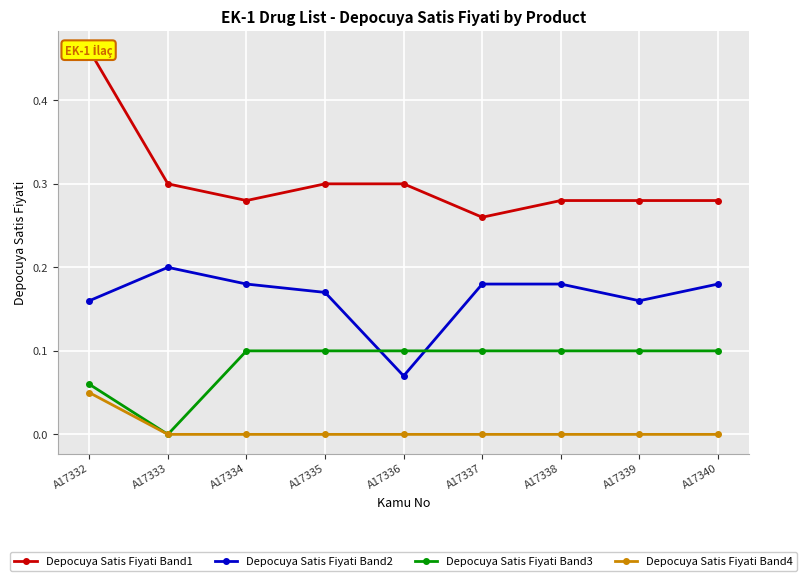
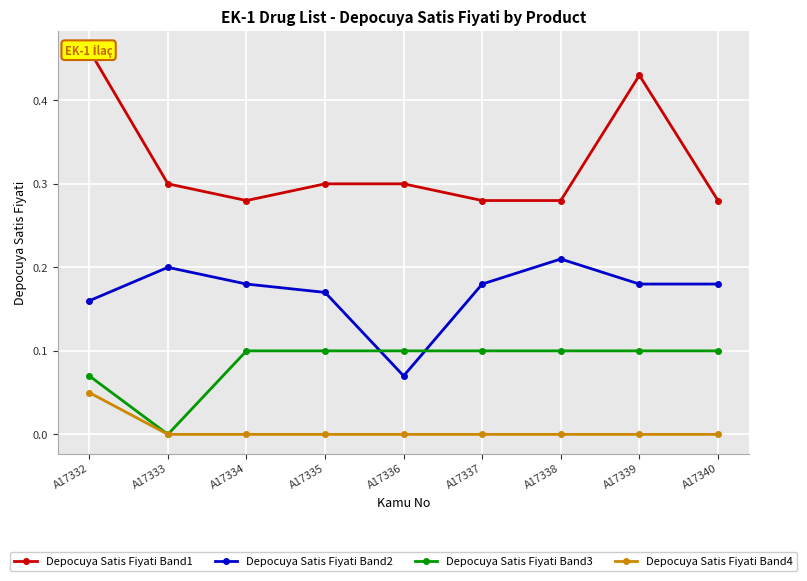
  {
    "Depocuya Satis Fiyati Band1": {
      "A17333": 0.30,
      "A17334": 0.28,
      "A17335": 0.30,
      "A17336": 0.30,
-     "A17337": 0.26,
+     "A17337": 0.28,
      "A17338": 0.28,
-     "A17339": 0.28,
+     "A17339": 0.43,
      "A17340": 0.28
    },
    "Depocuya Satis Fiyati Band2": {
      "A17332": 0.16,
      "A17333": 0.20,
      "A17334": 0.18,
      "A17335": 0.17,
      "A17336": 0.07,
      "A17337": 0.18,
-     "A17338": 0.18,
-     "A17339": 0.16,
+     "A17338": 0.21,
+     "A17339": 0.18,
      "A17340": 0.18
    },
    "Depocuya Satis Fiyati Band3": {
-     "A17332": 0.06,
+     "A17332": 0.07,
      "A17334": 0.10,
      "A17335": 0.10,
      "A17336": 0.10,
      "A17337": 0.10,
      "A17338": 0.10,
      "A17339": 0.10,
      "A17340": 0.10
    },
    "Depocuya Satis Fiyati Band4": {
      "A17332": 0.05,
      "A17334": 0.00,
      "A17335": 0.00,
      "A17336": 0.00,
      "A17337": 0.00,
      "A17338": 0.00,
      "A17339": 0.00,
      "A17340": 0.00
    }
  }
